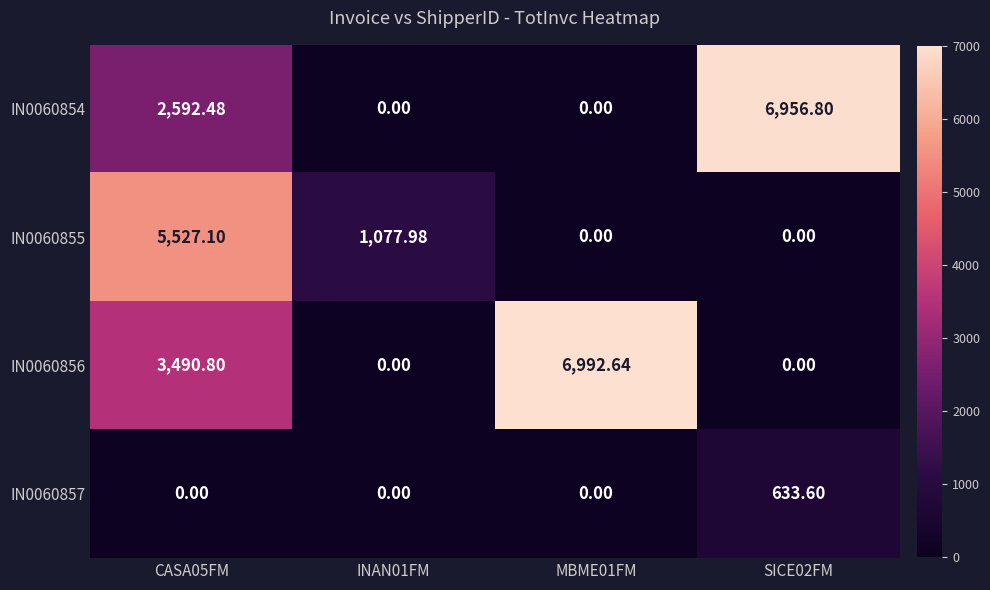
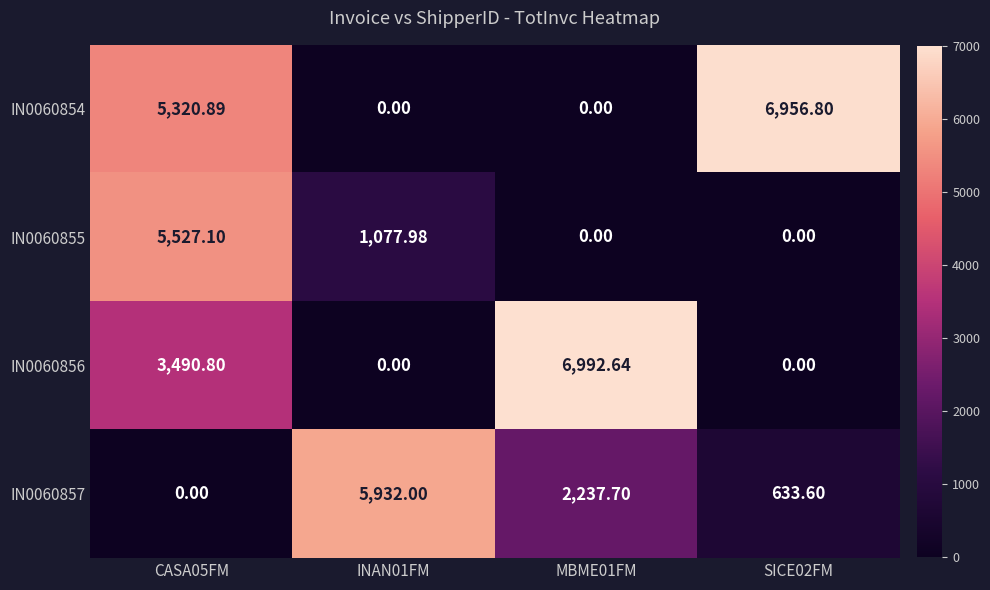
  {
    "IN0060854": {
-     "CASA05FM": "2,592.48",
+     "CASA05FM": "5,320.89",
      "INAN01FM": "0.00",
      "MBME01FM": "0.00",
      "SICE02FM": "6,956.80"
    },
    "IN0060855": {
      "CASA05FM": "5,527.10",
      "INAN01FM": "1,077.98",
      "MBME01FM": "0.00",
      "SICE02FM": "0.00"
    },
    "IN0060856": {
      "CASA05FM": "3,490.80",
      "INAN01FM": "0.00",
      "MBME01FM": "6,992.64",
      "SICE02FM": "0.00"
    },
    "IN0060857": {
      "CASA05FM": "0.00",
-     "INAN01FM": "0.00",
-     "MBME01FM": "0.00",
+     "INAN01FM": "5,932.00",
+     "MBME01FM": "2,237.70",
      "SICE02FM": "633.60"
    }
  }
